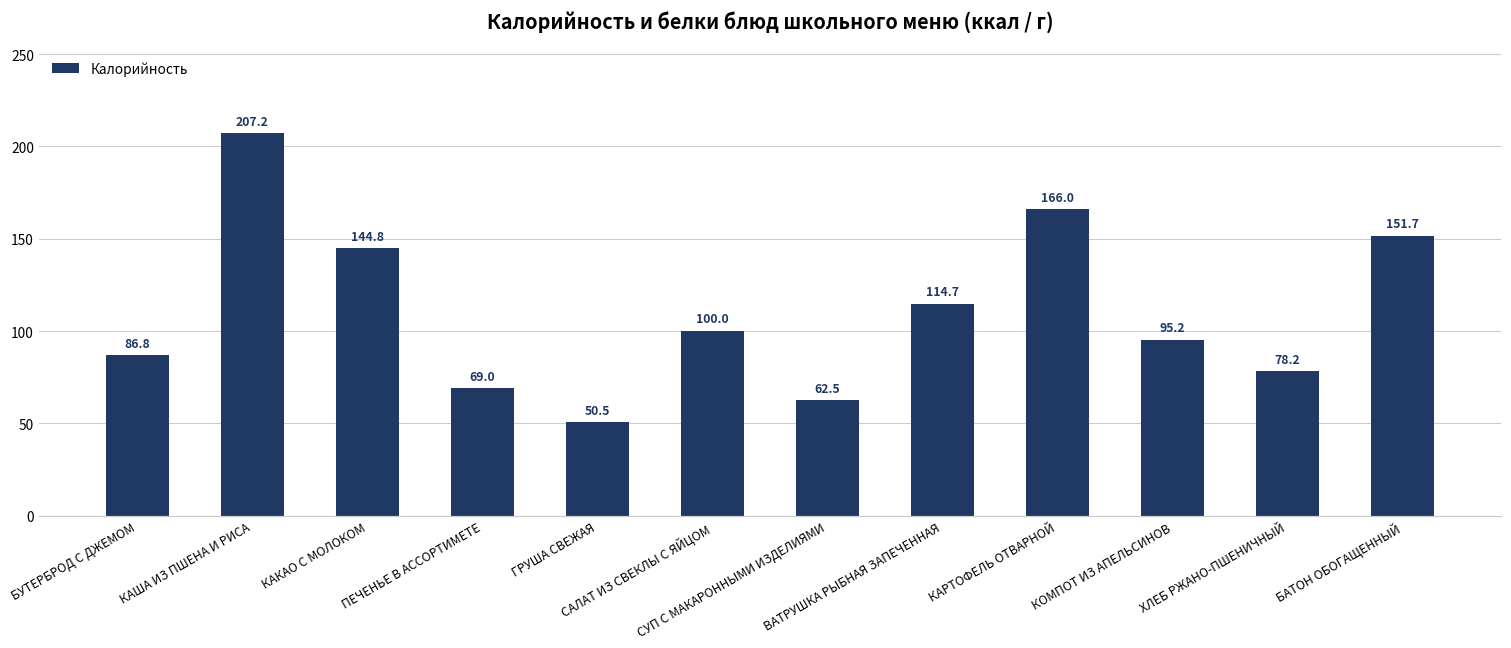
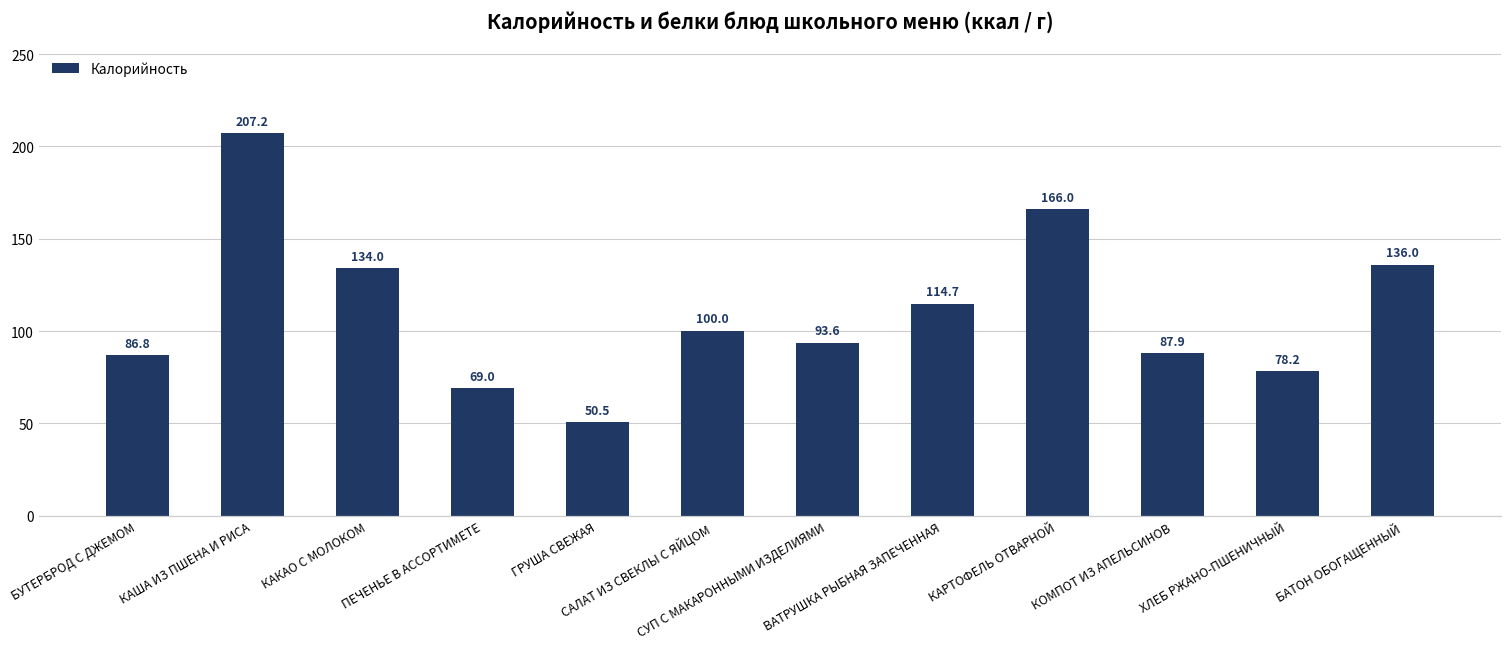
  {
    "БУТЕРБРОД С ДЖЕМОМ": 86.8,
    "КАША ИЗ ПШЕНА И РИСА": 207.2,
-   "КАКАО С МОЛОКОМ": 144.8,
+   "КАКАО С МОЛОКОМ": 134.0,
    "ПЕЧЕНЬЕ В АССОРТИМЕТЕ": 69.0,
    "ГРУША СВЕЖАЯ": 50.5,
    "САЛАТ ИЗ СВЕКЛЫ С ЯЙЦОМ": 100.0,
-   "СУП С МАКАРОННЫМИ ИЗДЕЛИЯМИ": 62.5,
+   "СУП С МАКАРОННЫМИ ИЗДЕЛИЯМИ": 93.6,
    "ВАТРУШКА РЫБНАЯ ЗАПЕЧЕННАЯ": 114.7,
    "КАРТОФЕЛЬ ОТВАРНОЙ": 166.0,
-   "КОМПОТ ИЗ АПЕЛЬСИНОВ": 95.2,
+   "КОМПОТ ИЗ АПЕЛЬСИНОВ": 87.9,
    "ХЛЕБ РЖАНО-ПШЕНИЧНЫЙ": 78.2,
-   "БАТОН ОБОГАЩЕННЫЙ": 151.7
+   "БАТОН ОБОГАЩЕННЫЙ": 136.0
  }
